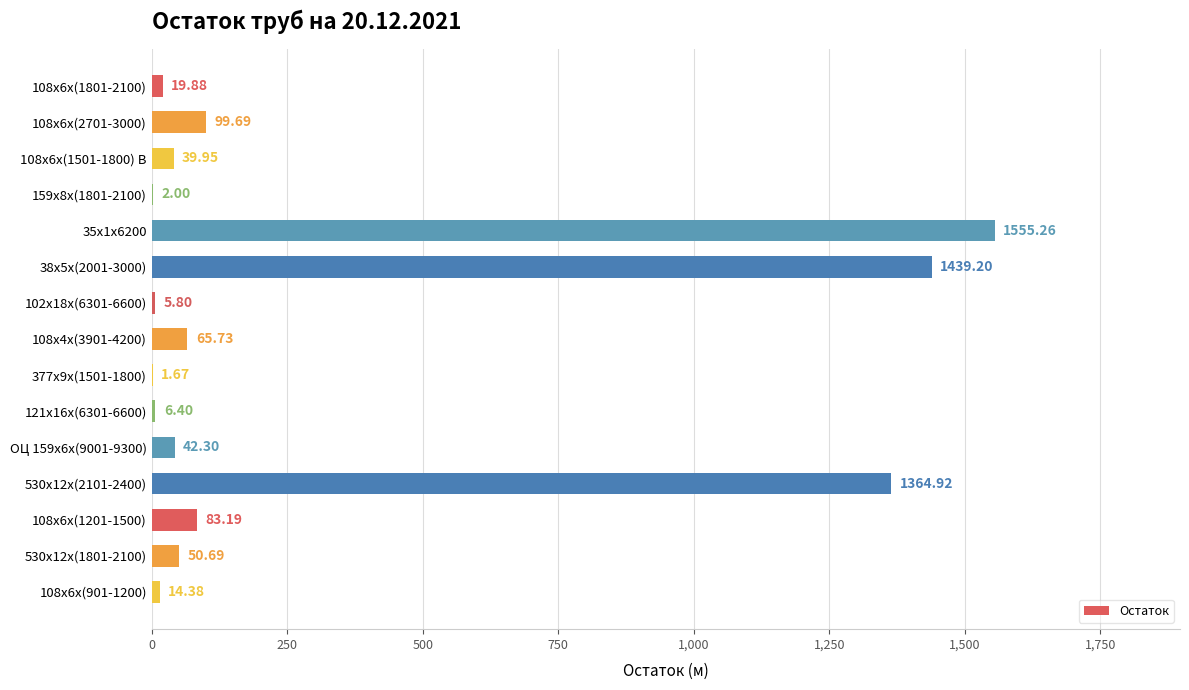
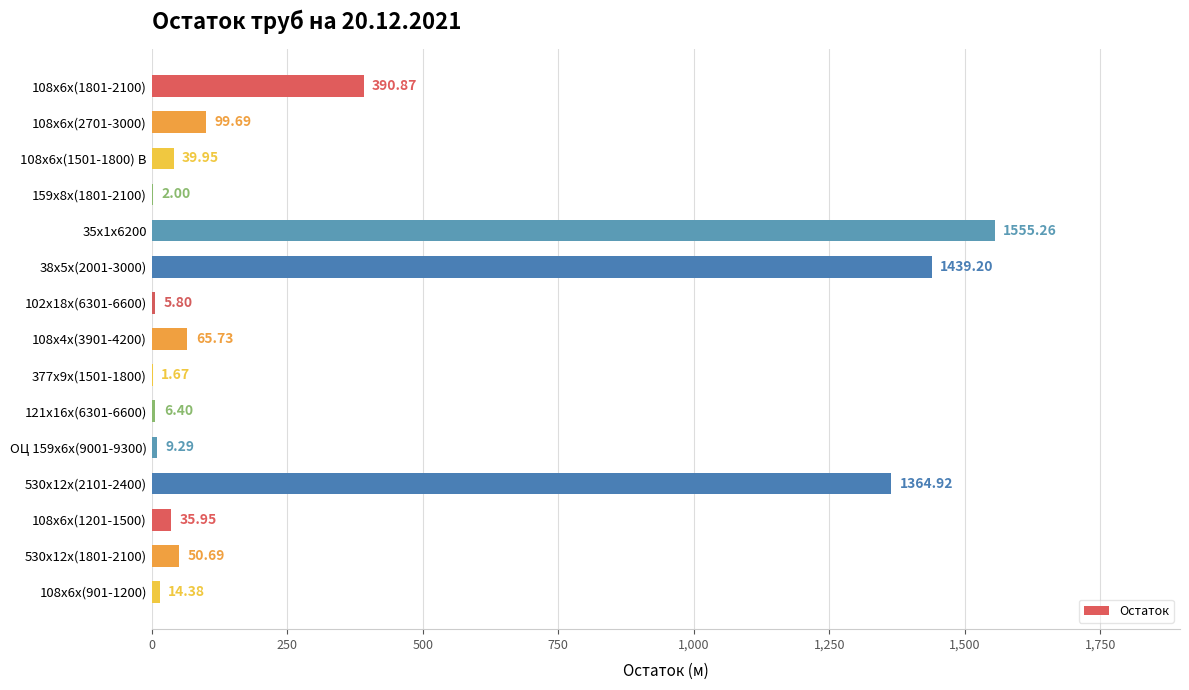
  {
-   "108х6х(1801-2100)": 19.88,
+   "108х6х(1801-2100)": 390.87,
    "108х6х(2701-3000)": 99.69,
    "108х6х(1501-1800) В": 39.95,
    "159х8х(1801-2100)": 2.00,
    "35х1х6200": 1555.26,
    "38х5х(2001-3000)": 1439.20,
    "102х18х(6301-6600)": 5.80,
    "108х4х(3901-4200)": 65.73,
    "377х9х(1501-1800)": 1.67,
    "121х16х(6301-6600)": 6.40,
-   "ОЦ 159х6х(9001-9300)": 42.30,
+   "ОЦ 159х6х(9001-9300)": 9.29,
    "530х12х(2101-2400)": 1364.92,
-   "108х6х(1201-1500)": 83.19,
+   "108х6х(1201-1500)": 35.95,
    "530х12х(1801-2100)": 50.69,
    "108х6х(901-1200)": 14.38
  }
